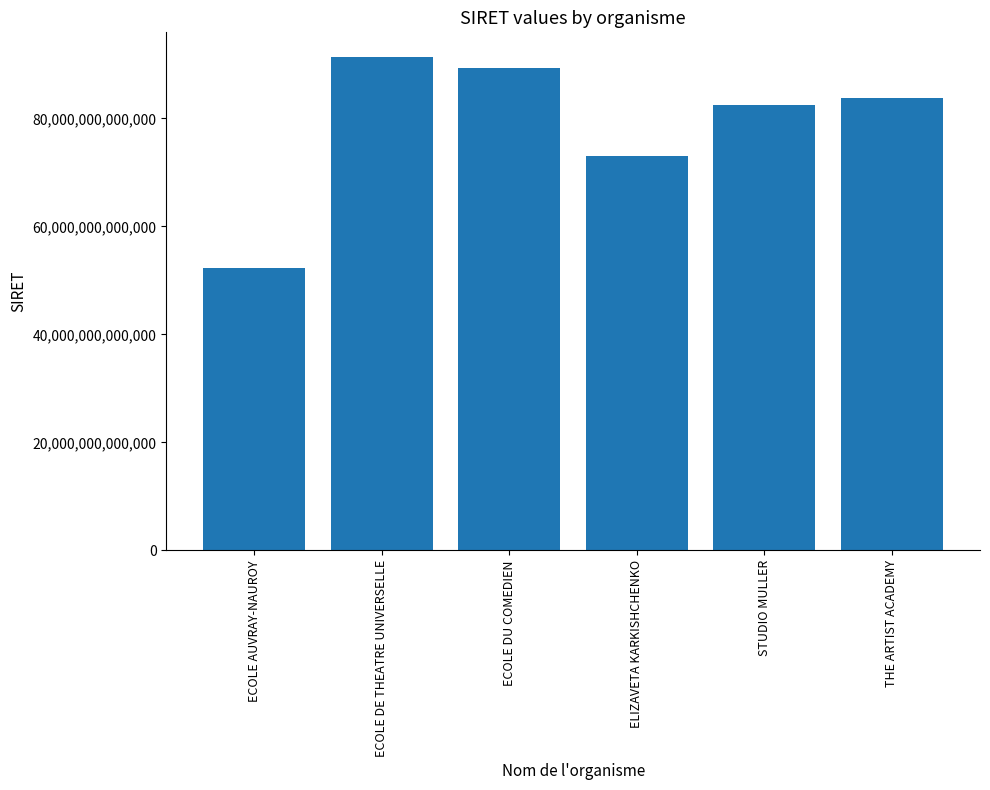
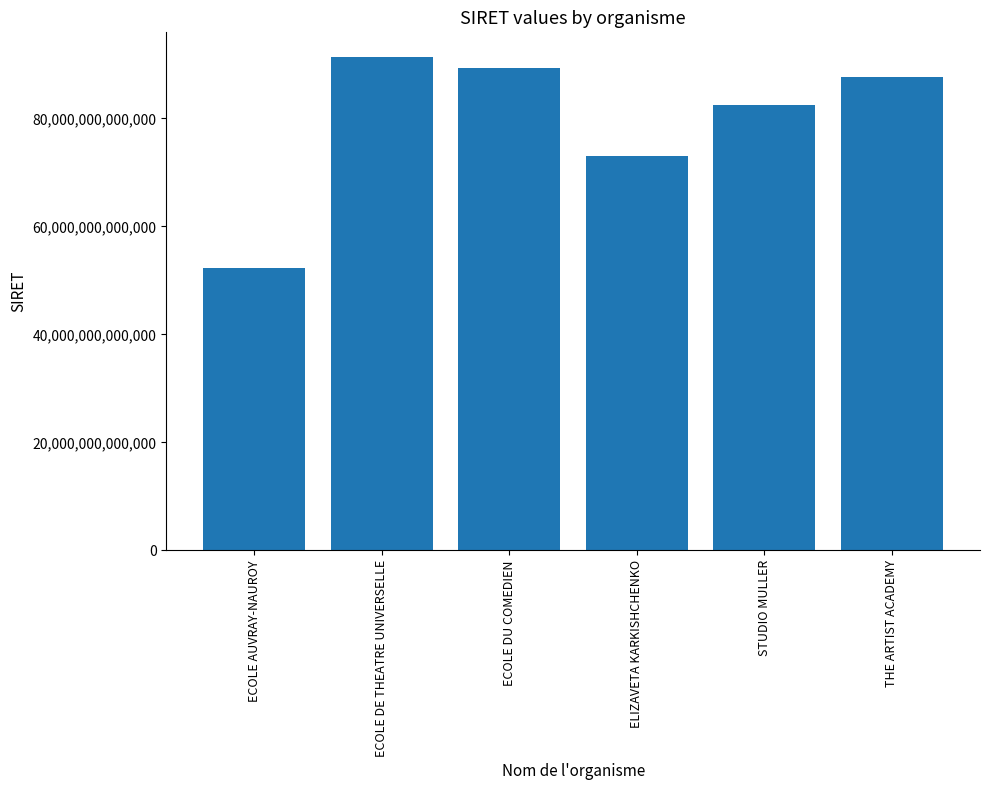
  {
    "ECOLE AUVRAY-NAUROY": "52,000,000,000,000",
    "ECOLE DE THEATRE UNIVERSELLE": "91,000,000,000,000",
    "ECOLE DU COMEDIEN": "89,000,000,000,000",
    "ELIZAVETA KARKISHCHENKO": "73,000,000,000,000",
    "STUDIO MULLER": "83,000,000,000,000",
-   "THE ARTIST ACADEMY": "84,000,000,000,000"
+   "THE ARTIST ACADEMY": "88,000,000,000,000"
  }
